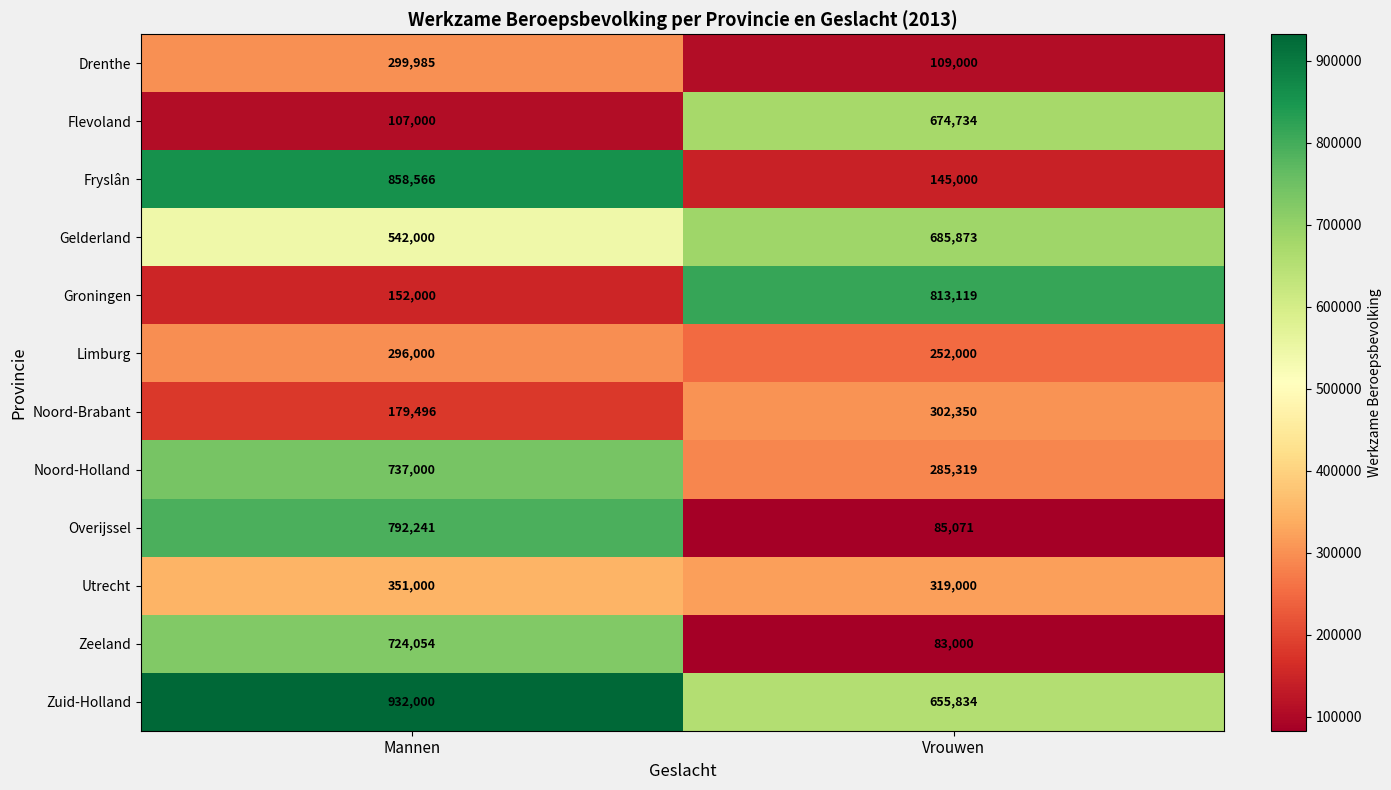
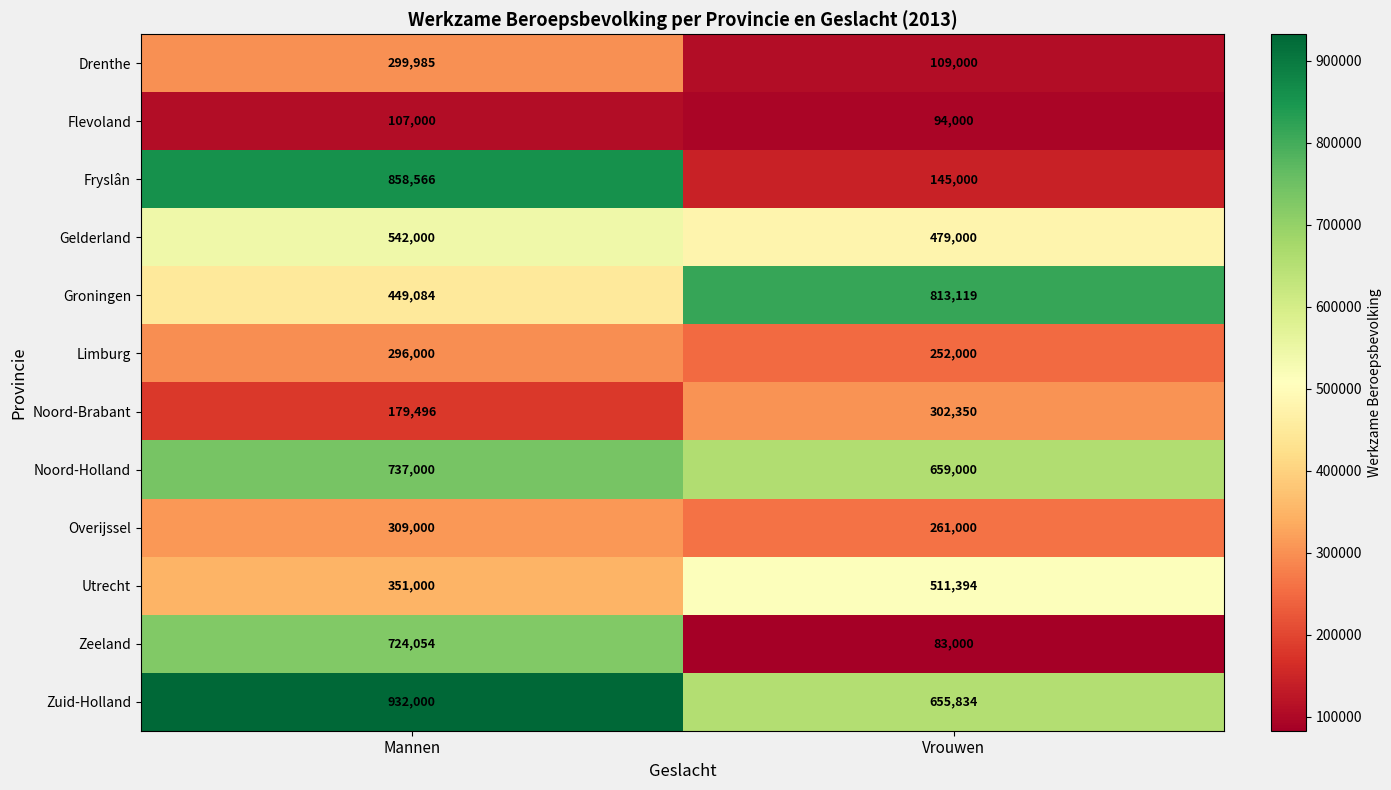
  {
    "Drenthe": {
      "Mannen": "299,985",
      "Vrouwen": "109,000"
    },
    "Flevoland": {
      "Mannen": "107,000",
-     "Vrouwen": "674,734"
+     "Vrouwen": "94,000"
    },
    "Fryslân": {
      "Mannen": "858,566",
      "Vrouwen": "145,000"
    },
    "Gelderland": {
      "Mannen": "542,000",
-     "Vrouwen": "685,873"
+     "Vrouwen": "479,000"
    },
    "Groningen": {
-     "Mannen": "152,000",
+     "Mannen": "449,084",
      "Vrouwen": "813,119"
    },
    "Limburg": {
      "Mannen": "296,000",
      "Vrouwen": "252,000"
    },
    "Noord-Brabant": {
      "Mannen": "179,496",
      "Vrouwen": "302,350"
    },
    "Noord-Holland": {
      "Mannen": "737,000",
-     "Vrouwen": "285,319"
+     "Vrouwen": "659,000"
    },
    "Overijssel": {
-     "Mannen": "792,241",
-     "Vrouwen": "85,071"
+     "Mannen": "309,000",
+     "Vrouwen": "261,000"
    },
    "Utrecht": {
      "Mannen": "351,000",
-     "Vrouwen": "319,000"
+     "Vrouwen": "511,394"
    },
    "Zeeland": {
      "Mannen": "724,054",
      "Vrouwen": "83,000"
    },
    "Zuid-Holland": {
      "Mannen": "932,000",
      "Vrouwen": "655,834"
    }
  }
